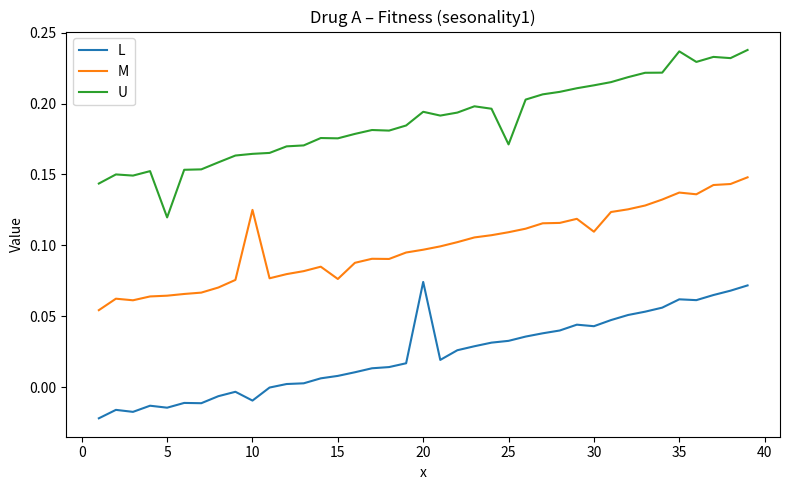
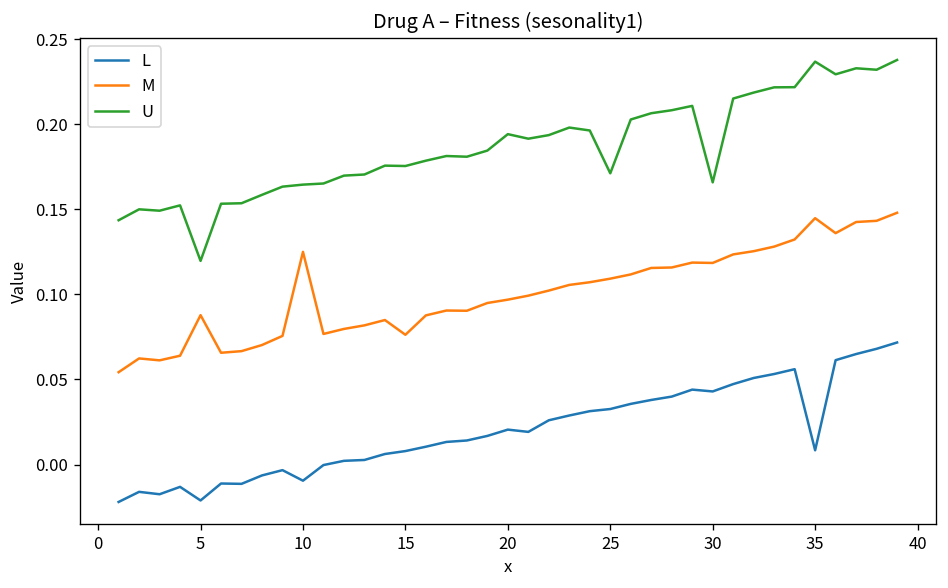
  {
    "L": {
-     "5": -0.015,
+     "5": -0.021,
      "10": -0.010,
      "15": 0.008,
-     "20": 0.074,
+     "20": 0.021,
      "25": 0.033,
      "30": 0.043,
-     "35": 0.062
+     "35": 0.008
    },
    "M": {
-     "5": 0.064,
+     "5": 0.088,
      "10": 0.125,
      "15": 0.076,
      "20": 0.097,
      "25": 0.109,
-     "30": 0.110,
-     "35": 0.137
+     "30": 0.118,
+     "35": 0.145
    },
    "U": {
      "5": 0.120,
      "10": 0.165,
      "15": 0.175,
      "20": 0.194,
      "25": 0.171,
-     "30": 0.213,
+     "30": 0.166,
      "35": 0.237
    }
  }
